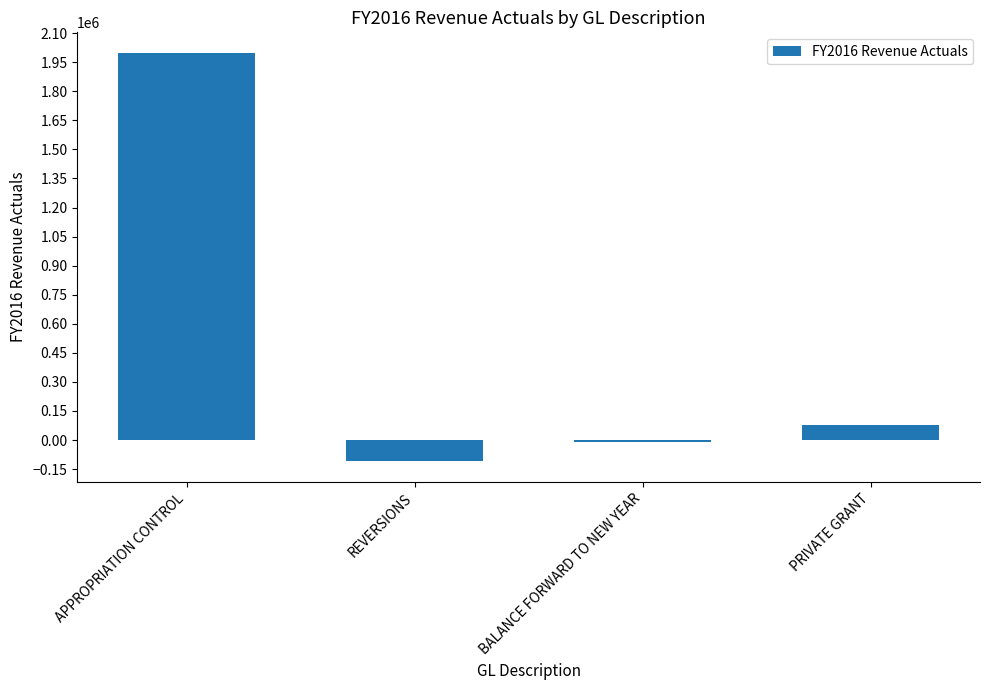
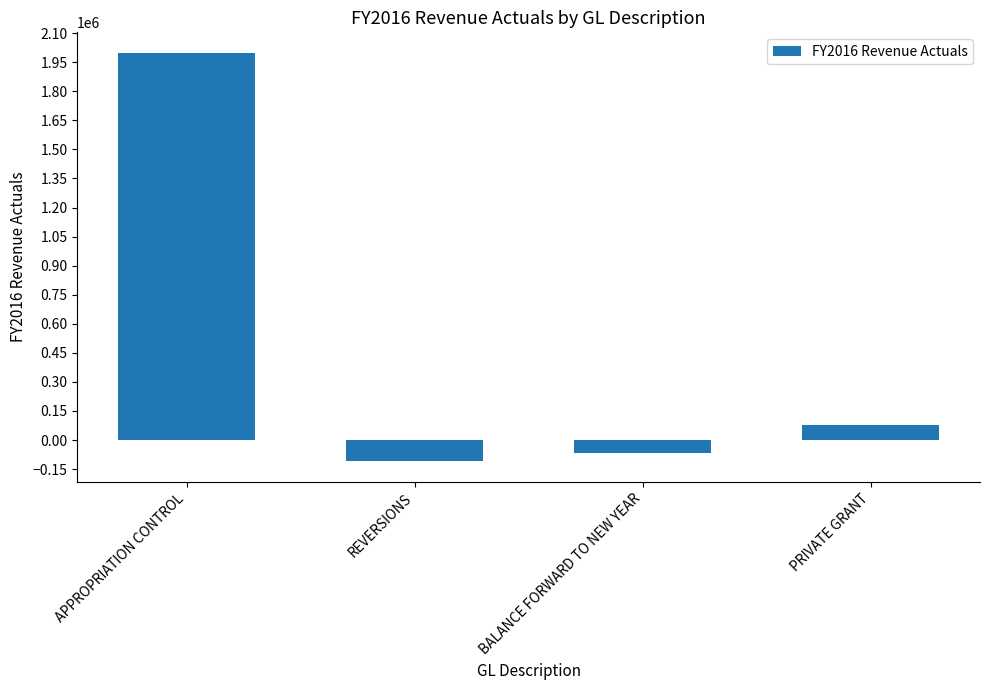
  {
    "APPROPRIATION CONTROL": 2000000,
    "REVERSIONS": -110000,
-   "BALANCE FORWARD TO NEW YEAR": -10000,
+   "BALANCE FORWARD TO NEW YEAR": -70000,
    "PRIVATE GRANT": 80000
  }
